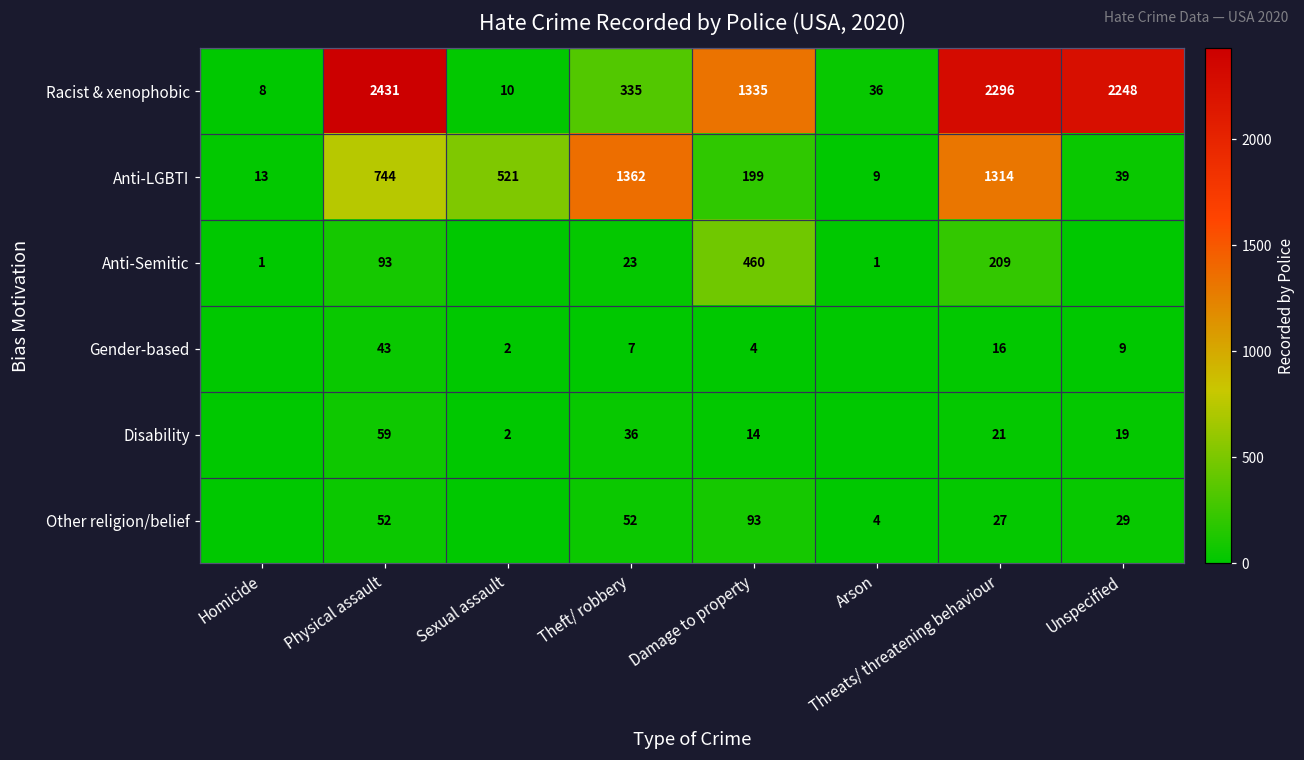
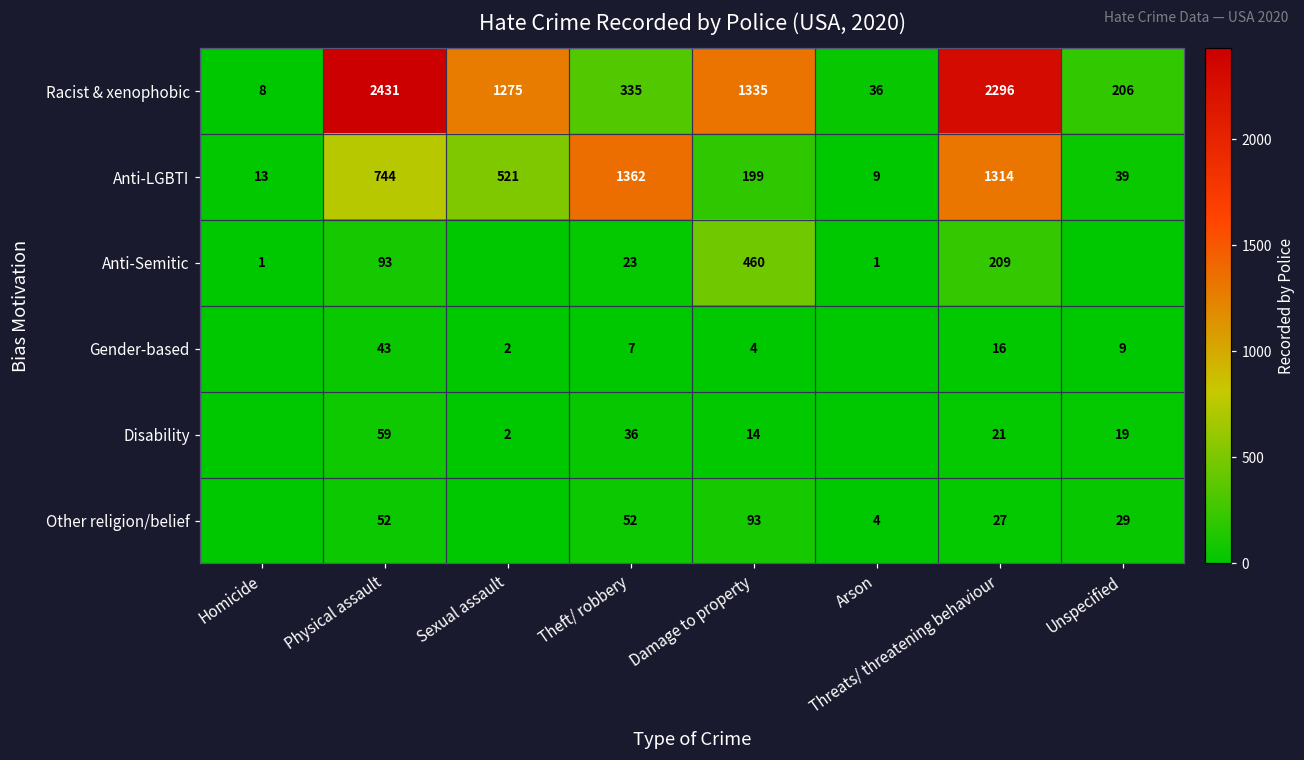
  {
    "Racist & xenophobic": {
      "Homicide": 8,
      "Physical assault": 2431,
-     "Sexual assault": 10,
+     "Sexual assault": 1275,
      "Theft/ robbery": 335,
      "Damage to property": 1335,
      "Arson": 36,
      "Threats/ threatening behaviour": 2296,
-     "Unspecified": 2248
+     "Unspecified": 206
    },
    "Anti-LGBTI": {
      "Homicide": 13,
      "Physical assault": 744,
      "Sexual assault": 521,
      "Theft/ robbery": 1362,
      "Damage to property": 199,
      "Arson": 9,
      "Threats/ threatening behaviour": 1314,
      "Unspecified": 39
    },
    "Anti-Semitic": {
      "Homicide": 1,
      "Physical assault": 93,
      "Theft/ robbery": 23,
      "Damage to property": 460,
      "Arson": 1,
      "Threats/ threatening behaviour": 209
    },
    "Gender-based": {
      "Physical assault": 43,
      "Sexual assault": 2,
      "Theft/ robbery": 7,
      "Damage to property": 4,
      "Threats/ threatening behaviour": 16,
      "Unspecified": 9
    },
    "Disability": {
      "Physical assault": 59,
      "Sexual assault": 2,
      "Theft/ robbery": 36,
      "Damage to property": 14,
      "Threats/ threatening behaviour": 21,
      "Unspecified": 19
    },
    "Other religion/belief": {
      "Physical assault": 52,
      "Theft/ robbery": 52,
      "Damage to property": 93,
      "Arson": 4,
      "Threats/ threatening behaviour": 27,
      "Unspecified": 29
    }
  }
